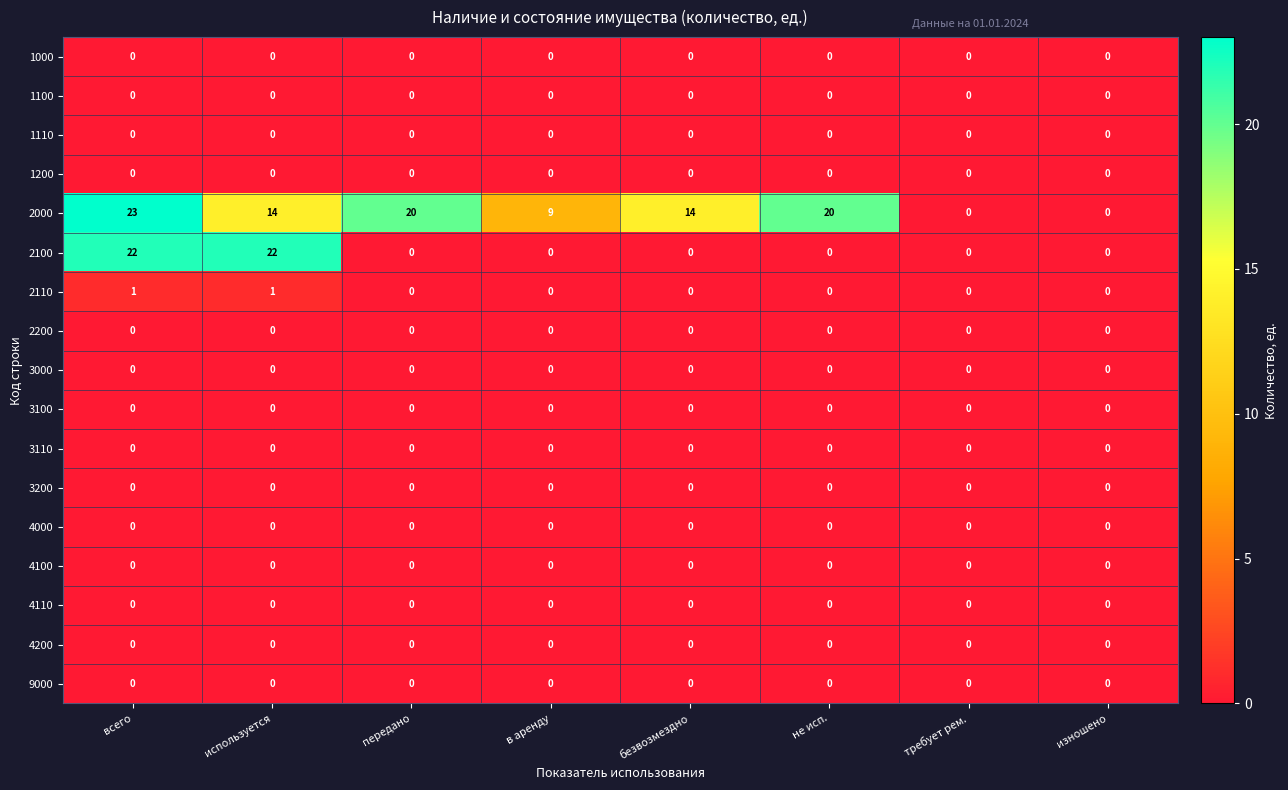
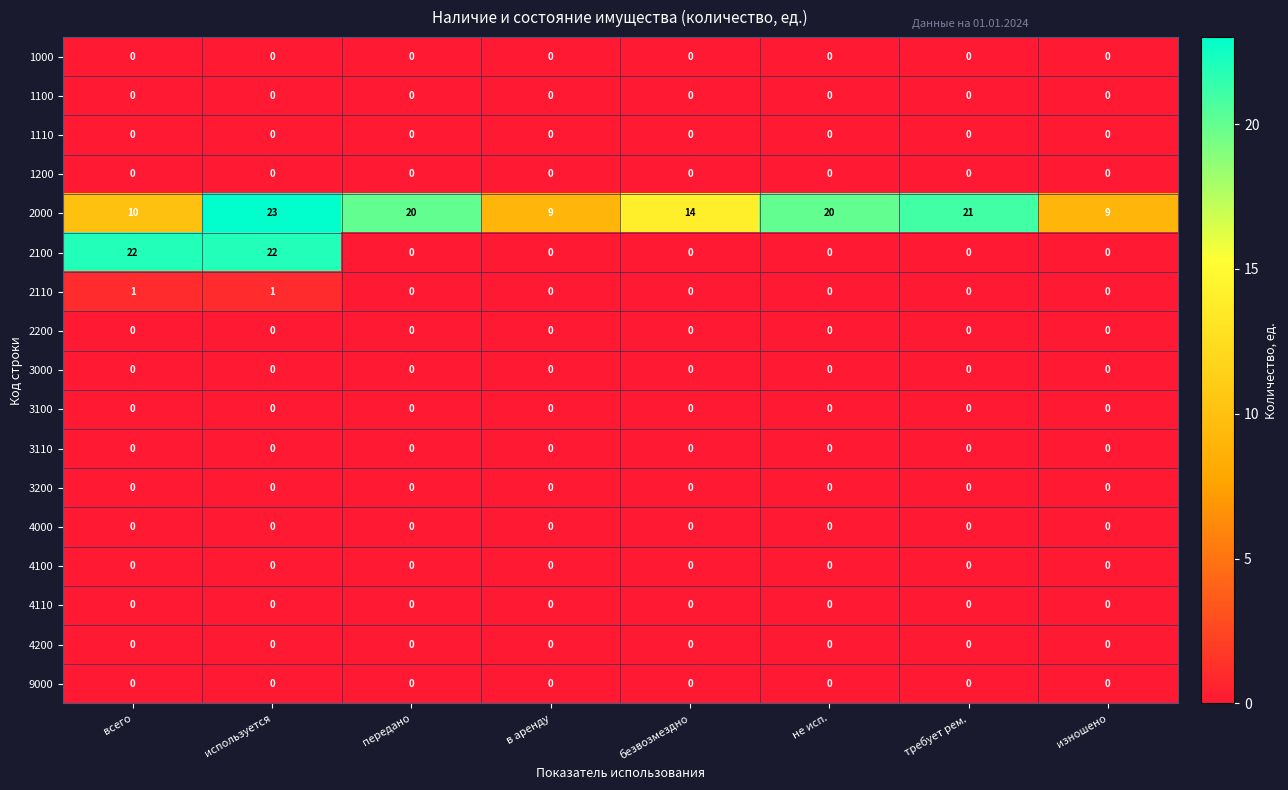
  {
    "1000": {
      "всего": 0,
      "используется": 0,
      "передано": 0,
      "в аренду": 0,
      "безвозмездно": 0,
      "не исп.": 0,
      "требует рем.": 0,
      "изношено": 0
    },
    "1100": {
      "всего": 0,
      "используется": 0,
      "передано": 0,
      "в аренду": 0,
      "безвозмездно": 0,
      "не исп.": 0,
      "требует рем.": 0,
      "изношено": 0
    },
    "1110": {
      "всего": 0,
      "используется": 0,
      "передано": 0,
      "в аренду": 0,
      "безвозмездно": 0,
      "не исп.": 0,
      "требует рем.": 0,
      "изношено": 0
    },
    "1200": {
      "всего": 0,
      "используется": 0,
      "передано": 0,
      "в аренду": 0,
      "безвозмездно": 0,
      "не исп.": 0,
      "требует рем.": 0,
      "изношено": 0
    },
    "2000": {
-     "всего": 23,
-     "используется": 14,
+     "всего": 10,
+     "используется": 23,
      "передано": 20,
      "в аренду": 9,
      "безвозмездно": 14,
      "не исп.": 20,
-     "требует рем.": 0,
-     "изношено": 0
+     "требует рем.": 21,
+     "изношено": 9
    },
    "2100": {
      "всего": 22,
      "используется": 22,
      "передано": 0,
      "в аренду": 0,
      "безвозмездно": 0,
      "не исп.": 0,
      "требует рем.": 0,
      "изношено": 0
    },
    "2110": {
      "всего": 1,
      "используется": 1,
      "передано": 0,
      "в аренду": 0,
      "безвозмездно": 0,
      "не исп.": 0,
      "требует рем.": 0,
      "изношено": 0
    },
    "2200": {
      "всего": 0,
      "используется": 0,
      "передано": 0,
      "в аренду": 0,
      "безвозмездно": 0,
      "не исп.": 0,
      "требует рем.": 0,
      "изношено": 0
    },
    "3000": {
      "всего": 0,
      "используется": 0,
      "передано": 0,
      "в аренду": 0,
      "безвозмездно": 0,
      "не исп.": 0,
      "требует рем.": 0,
      "изношено": 0
    },
    "3100": {
      "всего": 0,
      "используется": 0,
      "передано": 0,
      "в аренду": 0,
      "безвозмездно": 0,
      "не исп.": 0,
      "требует рем.": 0,
      "изношено": 0
    },
    "3110": {
      "всего": 0,
      "используется": 0,
      "передано": 0,
      "в аренду": 0,
      "безвозмездно": 0,
      "не исп.": 0,
      "требует рем.": 0,
      "изношено": 0
    },
    "3200": {
      "всего": 0,
      "используется": 0,
      "передано": 0,
      "в аренду": 0,
      "безвозмездно": 0,
      "не исп.": 0,
      "требует рем.": 0,
      "изношено": 0
    },
    "4000": {
      "всего": 0,
      "используется": 0,
      "передано": 0,
      "в аренду": 0,
      "безвозмездно": 0,
      "не исп.": 0,
      "требует рем.": 0,
      "изношено": 0
    },
    "4100": {
      "всего": 0,
      "используется": 0,
      "передано": 0,
      "в аренду": 0,
      "безвозмездно": 0,
      "не исп.": 0,
      "требует рем.": 0,
      "изношено": 0
    },
    "4110": {
      "всего": 0,
      "используется": 0,
      "передано": 0,
      "в аренду": 0,
      "безвозмездно": 0,
      "не исп.": 0,
      "требует рем.": 0,
      "изношено": 0
    },
    "4200": {
      "всего": 0,
      "используется": 0,
      "передано": 0,
      "в аренду": 0,
      "безвозмездно": 0,
      "не исп.": 0,
      "требует рем.": 0,
      "изношено": 0
    },
    "9000": {
      "всего": 0,
      "используется": 0,
      "передано": 0,
      "в аренду": 0,
      "безвозмездно": 0,
      "не исп.": 0,
      "требует рем.": 0,
      "изношено": 0
    }
  }
